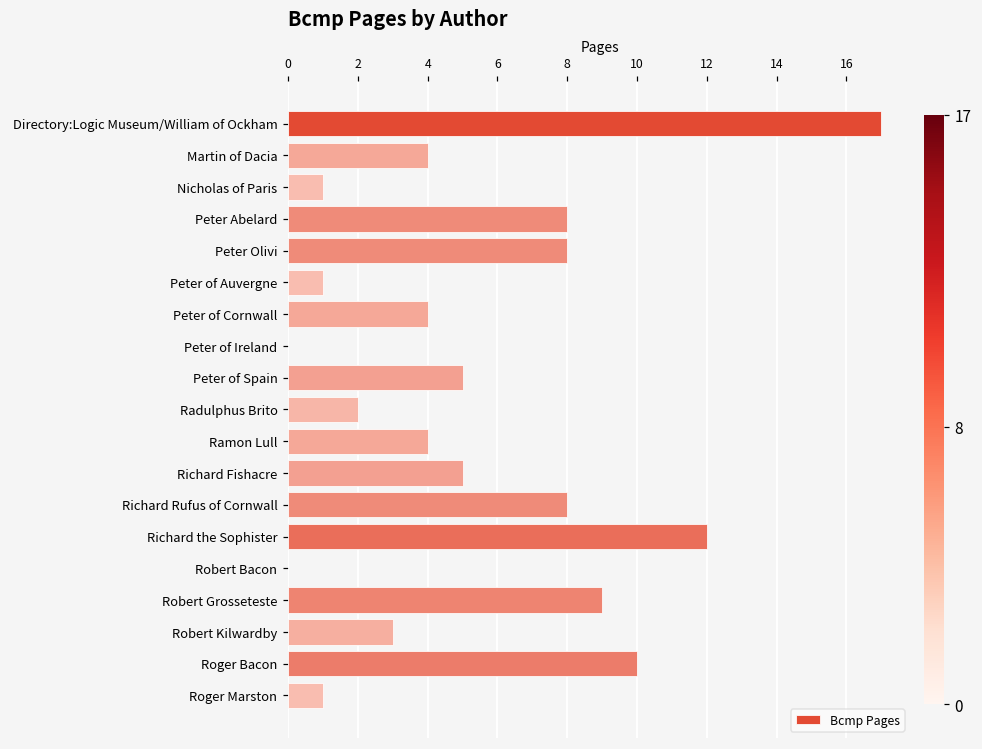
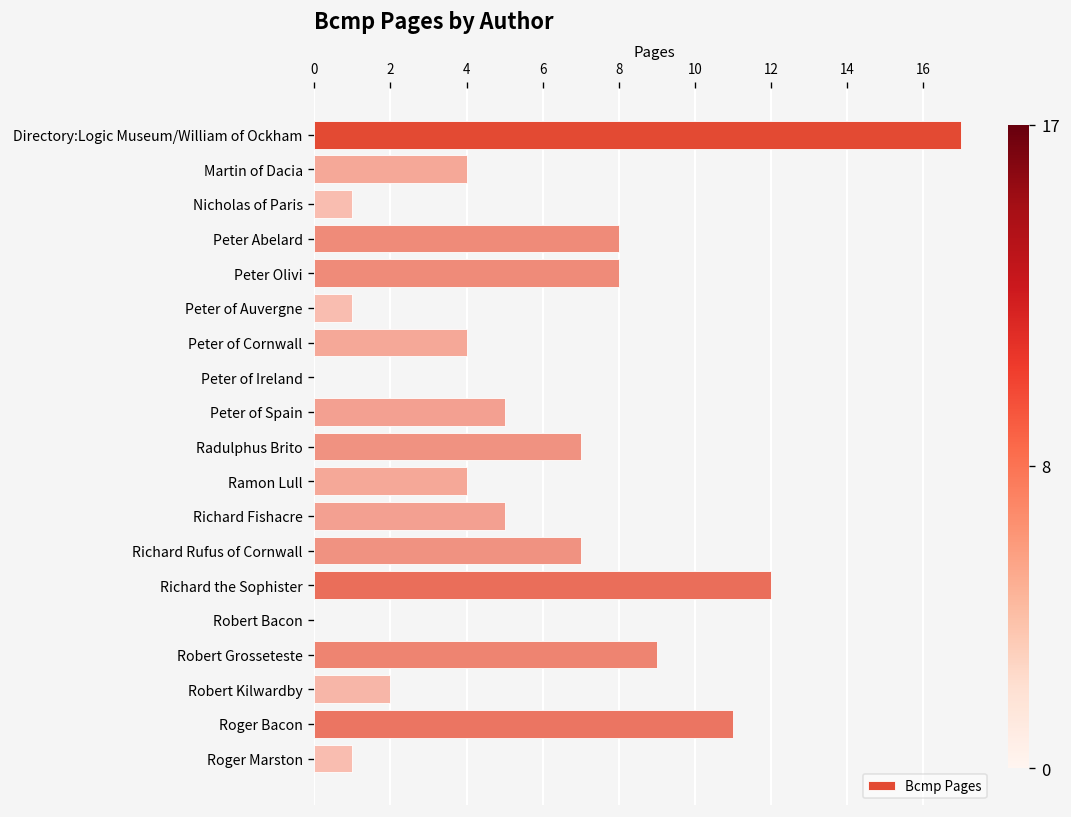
  {
    "Directory:Logic Museum/William of Ockham": 17,
    "Martin of Dacia": 4,
    "Nicholas of Paris": 1,
    "Peter Abelard": 8,
    "Peter Olivi": 8,
    "Peter of Auvergne": 1,
    "Peter of Cornwall": 4,
    "Peter of Ireland": 0,
    "Peter of Spain": 5,
-   "Radulphus Brito": 2,
+   "Radulphus Brito": 7,
    "Ramon Lull": 4,
    "Richard Fishacre": 5,
-   "Richard Rufus of Cornwall": 8,
+   "Richard Rufus of Cornwall": 7,
    "Richard the Sophister": 12,
    "Robert Bacon": 0,
    "Robert Grosseteste": 9,
-   "Robert Kilwardby": 3,
-   "Roger Bacon": 10,
+   "Robert Kilwardby": 2,
+   "Roger Bacon": 11,
    "Roger Marston": 1
  }
